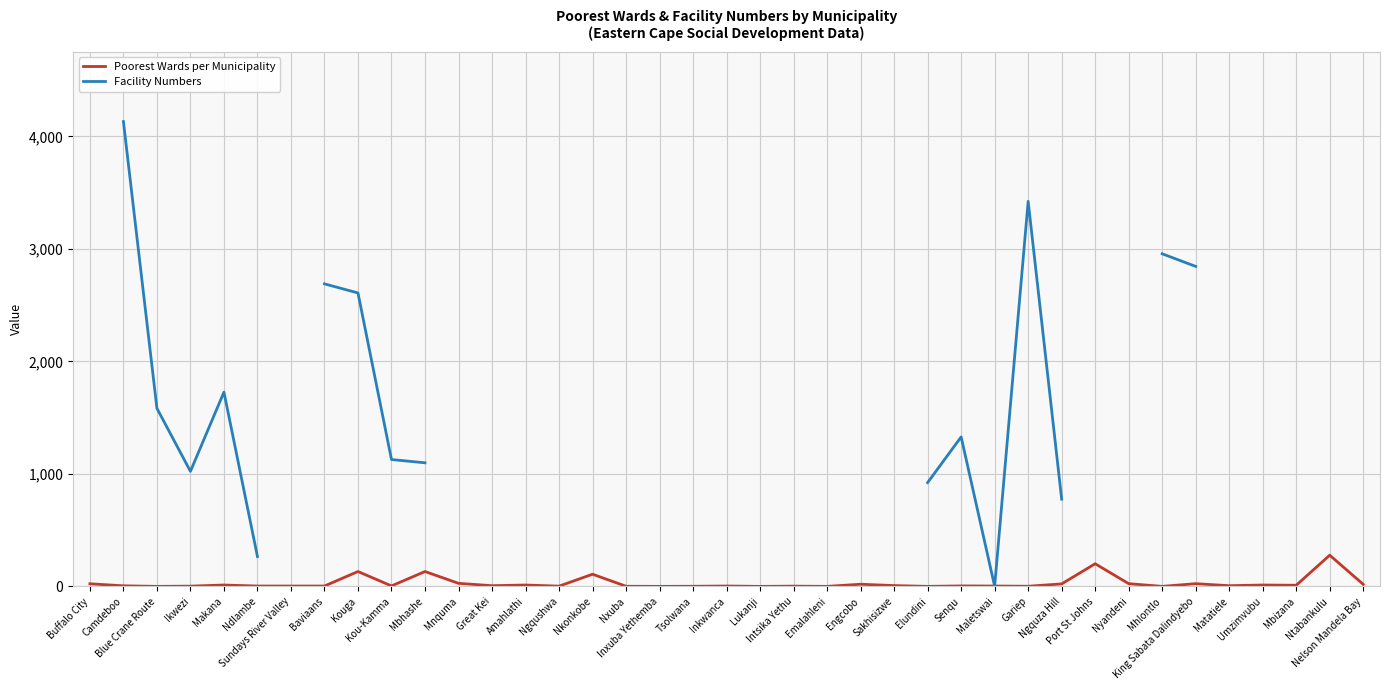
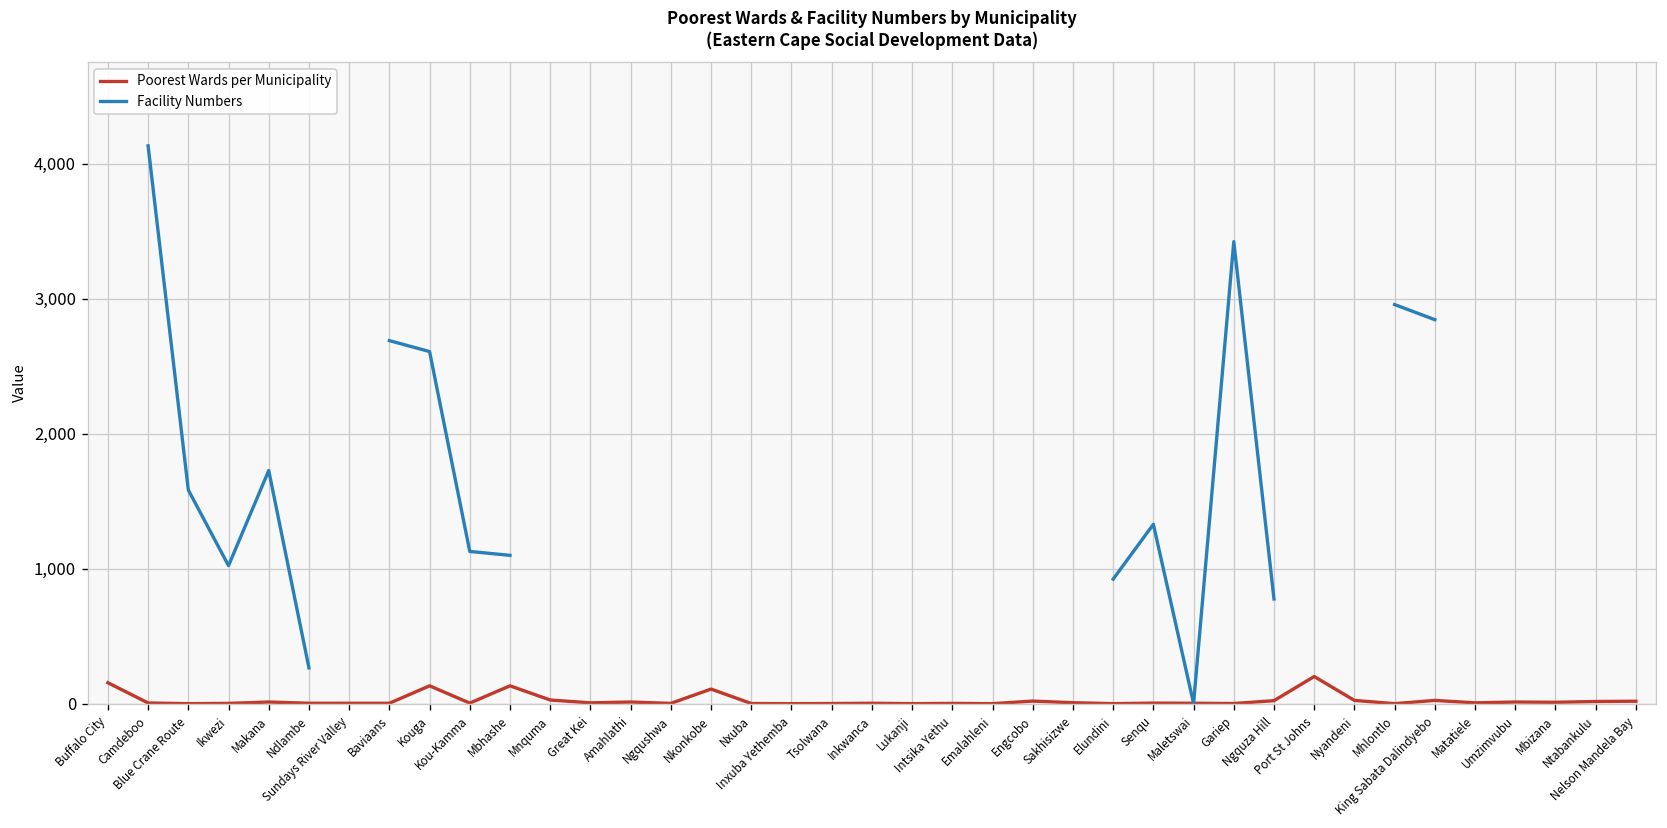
  {
    "Poorest Wards per Municipality": {
-     "Buffalo City": "20",
+     "Buffalo City": "160",
      "Camdeboo": "10",
      "Blue Crane Route": "0",
      "Ikwezi": "0",
      "Makana": "10",
      "Ndlambe": "0",
      "Sundays River Valley": "0",
      "Baviaans": "0",
      "Kouga": "130",
      "Kou-Kamma": "10",
      "Mbhashe": "130",
      "Mnquma": "30",
      "Great Kei": "10",
      "Amahlathi": "10",
      "Ngqushwa": "0",
      "Nkonkobe": "110",
      "Nxuba": "0",
      "Inxuba Yethemba": "0",
      "Tsolwana": "0",
      "Inkwanca": "0",
      "Lukanji": "0",
      "Intsika Yethu": "0",
      "Emalahleni": "0",
      "Engcobo": "20",
      "Sakhisizwe": "10",
      "Elundini": "0",
      "Senqu": "10",
      "Gariep": "0",
      "Ngquza Hill": "20",
      "Port St Johns": "200",
      "Nyandeni": "30",
      "Mhlontlo": "0",
      "King Sabata Dalindyebo": "30",
      "Matatiele": "10",
      "Umzimvubu": "10",
      "Mbizana": "10",
-     "Ntabankulu": "280",
+     "Ntabankulu": "20",
      "Nelson Mandela Bay": "20"
    },
    "Facility Numbers": {
      "Camdeboo": "4,130",
      "Blue Crane Route": "1,580",
      "Ikwezi": "1,020",
      "Makana": "1,730",
      "Ndlambe": "270",
      "Baviaans": "2,690",
      "Kouga": "2,610",
      "Kou-Kamma": "1,130",
      "Mbhashe": "1,100",
      "Elundini": "920",
      "Senqu": "1,330",
      "Gariep": "3,420",
      "Ngquza Hill": "780",
      "Mhlontlo": "2,960",
      "King Sabata Dalindyebo": "2,840"
    }
  }
